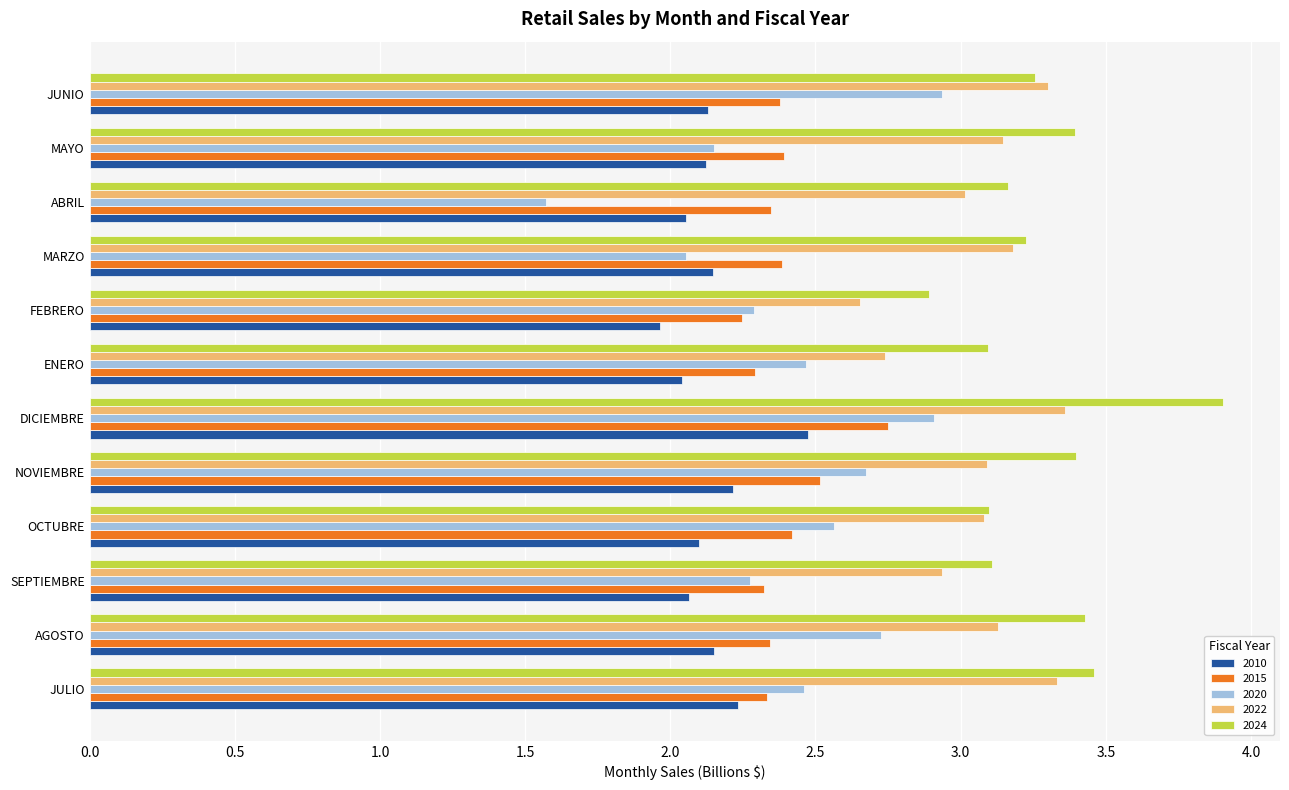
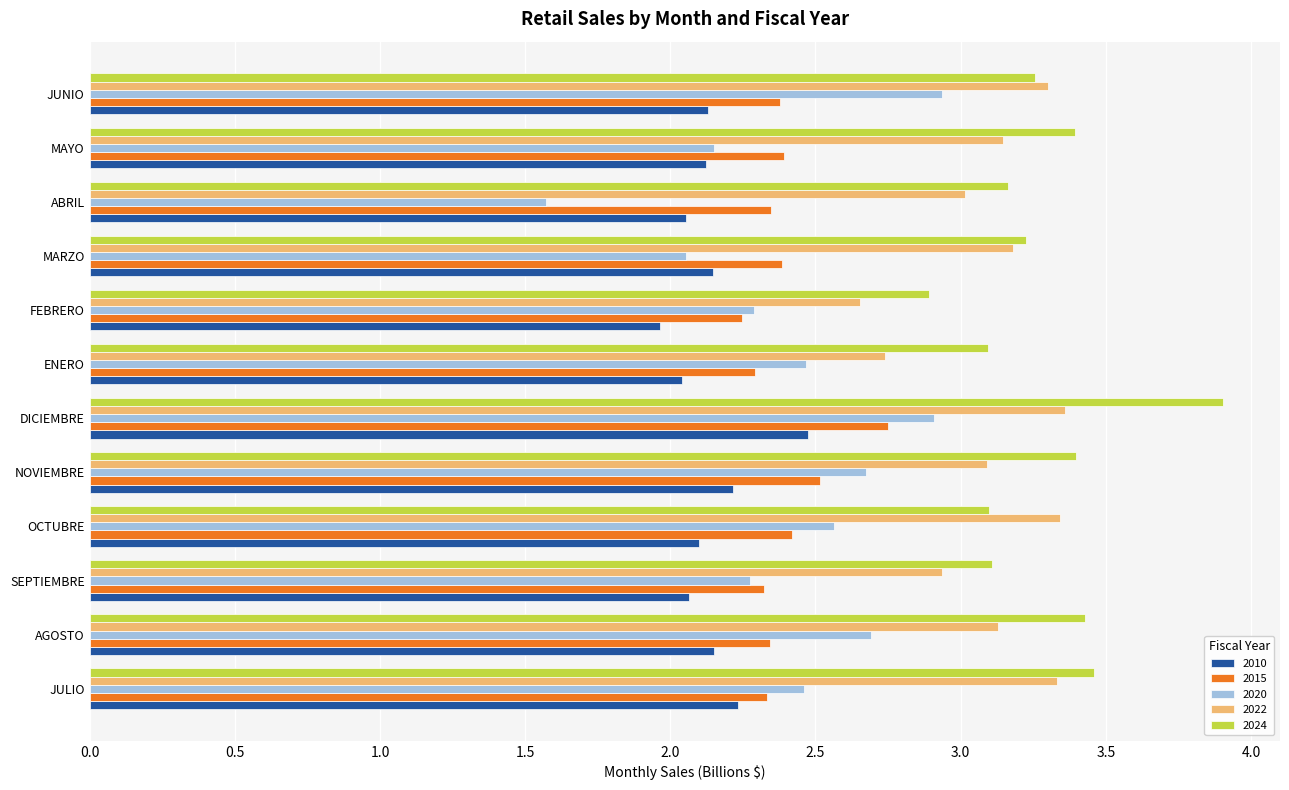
  {
    "2010": {
      "JUNIO": 2.13,
      "MAYO": 2.12,
      "ABRIL": 2.05,
      "MARZO": 2.15,
      "FEBRERO": 1.96,
      "ENERO": 2.04,
      "DICIEMBRE": 2.48,
      "NOVIEMBRE": 2.22,
      "OCTUBRE": 2.10,
      "SEPTIEMBRE": 2.06,
      "AGOSTO": 2.15,
      "JULIO": 2.23
    },
    "2015": {
      "JUNIO": 2.38,
      "MAYO": 2.39,
      "ABRIL": 2.35,
      "MARZO": 2.39,
      "FEBRERO": 2.25,
      "ENERO": 2.29,
      "DICIEMBRE": 2.75,
      "NOVIEMBRE": 2.52,
      "OCTUBRE": 2.42,
      "SEPTIEMBRE": 2.32,
      "AGOSTO": 2.34,
      "JULIO": 2.33
    },
    "2020": {
      "JUNIO": 2.93,
      "MAYO": 2.15,
      "ABRIL": 1.57,
      "MARZO": 2.05,
      "FEBRERO": 2.29,
      "ENERO": 2.47,
      "DICIEMBRE": 2.91,
      "NOVIEMBRE": 2.68,
      "OCTUBRE": 2.56,
      "SEPTIEMBRE": 2.27,
-     "AGOSTO": 2.73,
+     "AGOSTO": 2.69,
      "JULIO": 2.46
    },
    "2022": {
      "JUNIO": 3.30,
      "MAYO": 3.14,
      "ABRIL": 3.02,
      "MARZO": 3.18,
      "FEBRERO": 2.65,
      "ENERO": 2.74,
      "DICIEMBRE": 3.36,
      "NOVIEMBRE": 3.09,
-     "OCTUBRE": 3.08,
+     "OCTUBRE": 3.34,
      "SEPTIEMBRE": 2.93,
      "AGOSTO": 3.13,
      "JULIO": 3.33
    },
    "2024": {
      "JUNIO": 3.25,
      "MAYO": 3.40,
      "ABRIL": 3.16,
      "MARZO": 3.22,
      "FEBRERO": 2.89,
      "ENERO": 3.09,
      "DICIEMBRE": 3.90,
      "NOVIEMBRE": 3.40,
      "OCTUBRE": 3.10,
      "SEPTIEMBRE": 3.11,
      "AGOSTO": 3.43,
      "JULIO": 3.46
    }
  }
